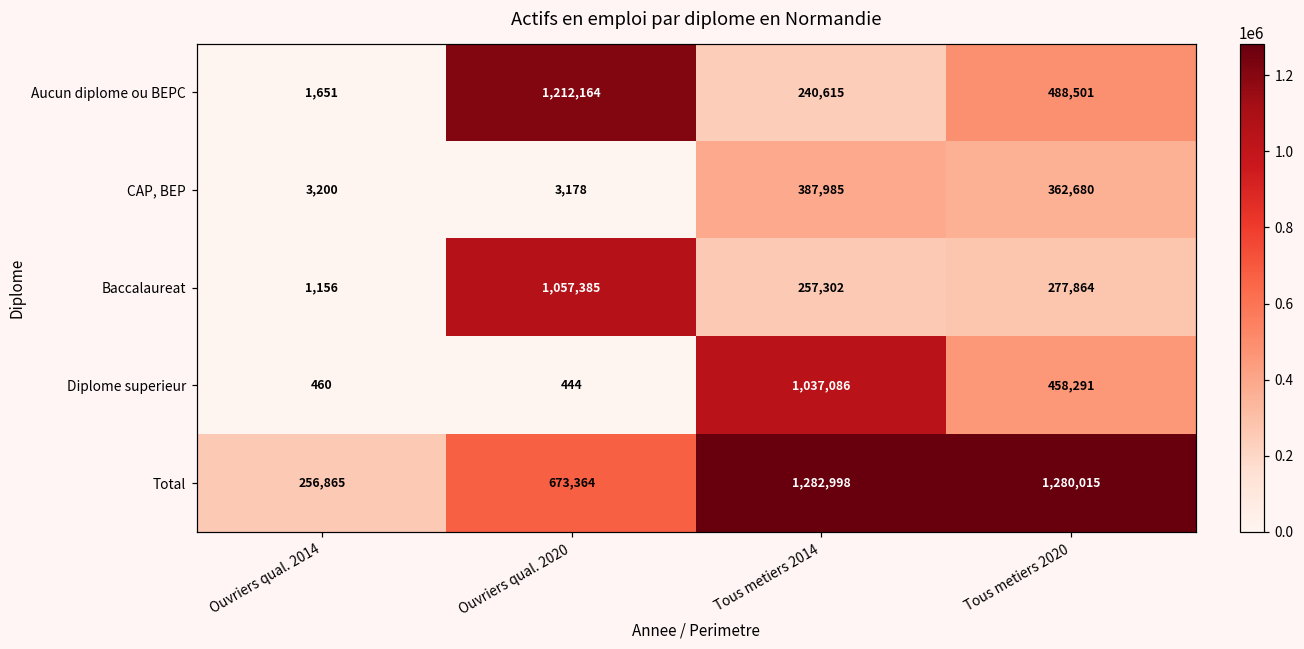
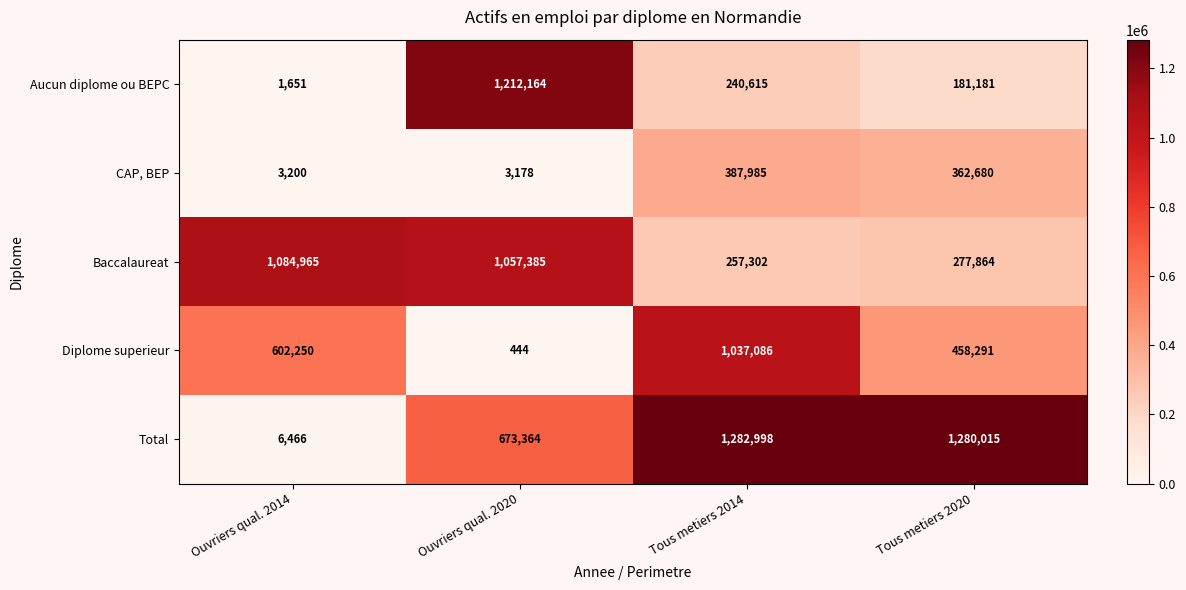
  {
    "Aucun diplome ou BEPC": {
      "Ouvriers qual. 2014": "1,651",
      "Ouvriers qual. 2020": "1,212,164",
      "Tous metiers 2014": "240,615",
-     "Tous metiers 2020": "488,501"
+     "Tous metiers 2020": "181,181"
    },
    "CAP, BEP": {
      "Ouvriers qual. 2014": "3,200",
      "Ouvriers qual. 2020": "3,178",
      "Tous metiers 2014": "387,985",
      "Tous metiers 2020": "362,680"
    },
    "Baccalaureat": {
-     "Ouvriers qual. 2014": "1,156",
+     "Ouvriers qual. 2014": "1,084,965",
      "Ouvriers qual. 2020": "1,057,385",
      "Tous metiers 2014": "257,302",
      "Tous metiers 2020": "277,864"
    },
    "Diplome superieur": {
-     "Ouvriers qual. 2014": "460",
+     "Ouvriers qual. 2014": "602,250",
      "Ouvriers qual. 2020": "444",
      "Tous metiers 2014": "1,037,086",
      "Tous metiers 2020": "458,291"
    },
    "Total": {
-     "Ouvriers qual. 2014": "256,865",
+     "Ouvriers qual. 2014": "6,466",
      "Ouvriers qual. 2020": "673,364",
      "Tous metiers 2014": "1,282,998",
      "Tous metiers 2020": "1,280,015"
    }
  }
